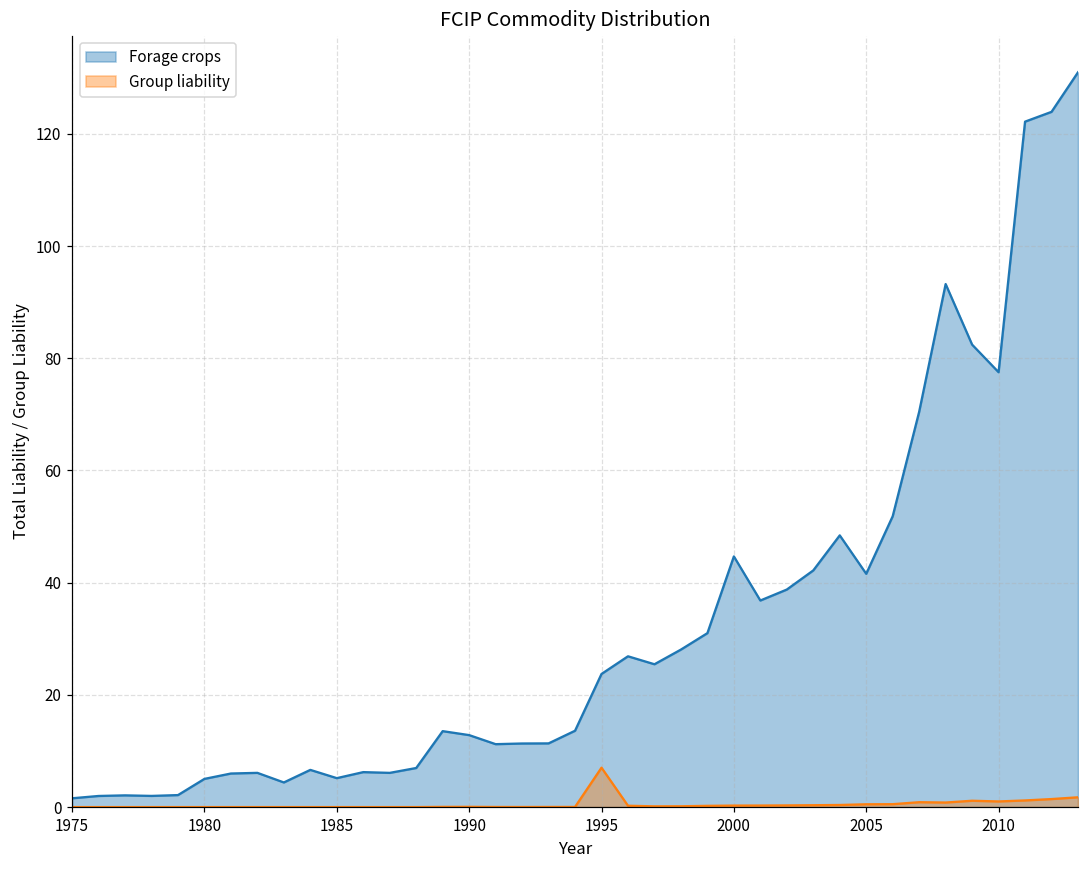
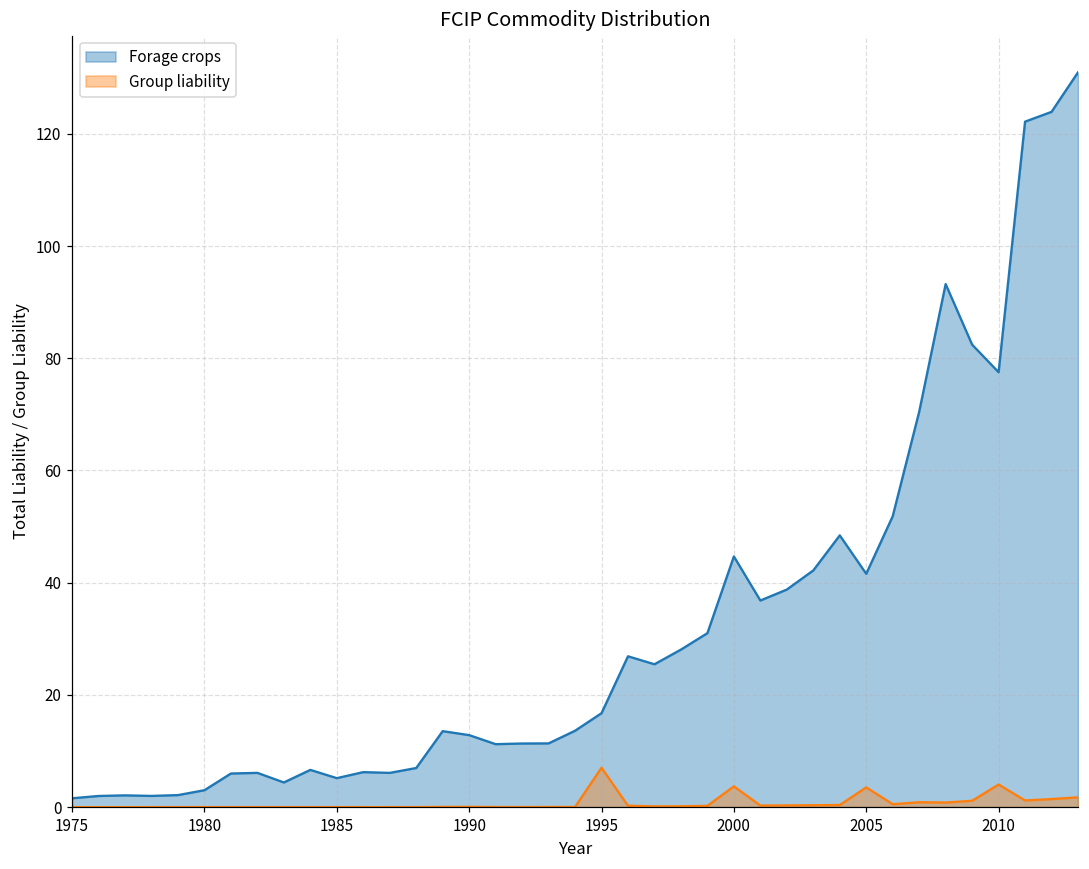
  {
    "Forage crops": {
      "1975": 2,
-     "1980": 5,
+     "1980": 3,
      "1985": 5,
      "1990": 13,
-     "1995": 24,
+     "1995": 17,
      "2000": 45,
      "2005": 42,
      "2010": 78
    },
    "Group liability": {
      "1975": 0,
      "1980": 0,
      "1985": 0,
      "1990": 0,
      "1995": 7,
-     "2000": 0,
-     "2005": 1,
-     "2010": 1
+     "2000": 4,
+     "2005": 4,
+     "2010": 4
    }
  }
